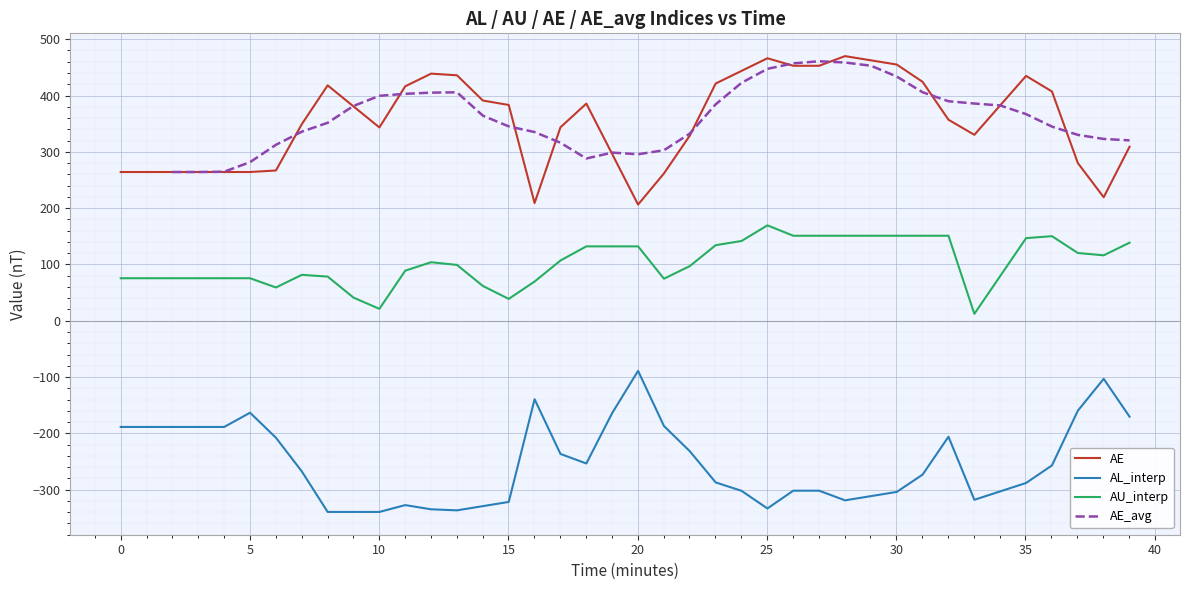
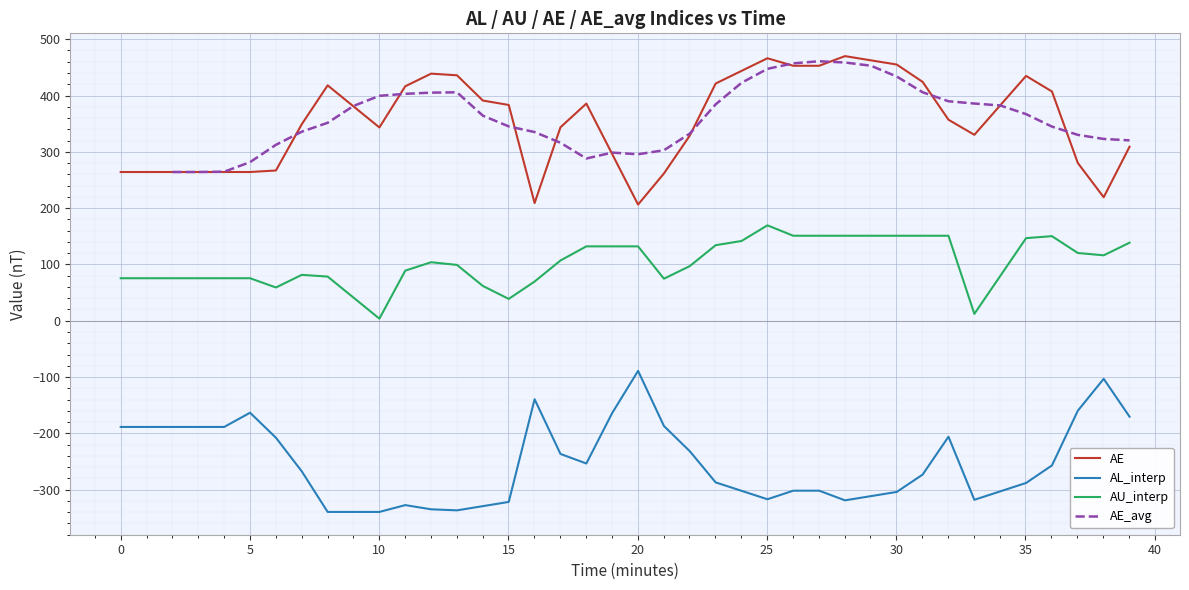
  {
    "AE": {
      "0": 260,
      "5": 260,
      "10": 340,
      "15": 380,
      "20": 210,
      "25": 470
    },
    "AL_interp": {
      "0": -190,
      "5": -160,
      "10": -340,
      "15": -320,
      "20": -90,
-     "25": -330
+     "25": -320
    },
    "AU_interp": {
      "0": 80,
      "5": 80,
-     "10": 20,
+     "10": 0,
      "15": 40,
      "20": 130,
      "25": 170
    },
    "AE_avg": {
      "5": 280,
      "10": 400,
      "15": 350,
      "20": 300,
      "25": 450
    }
  }
